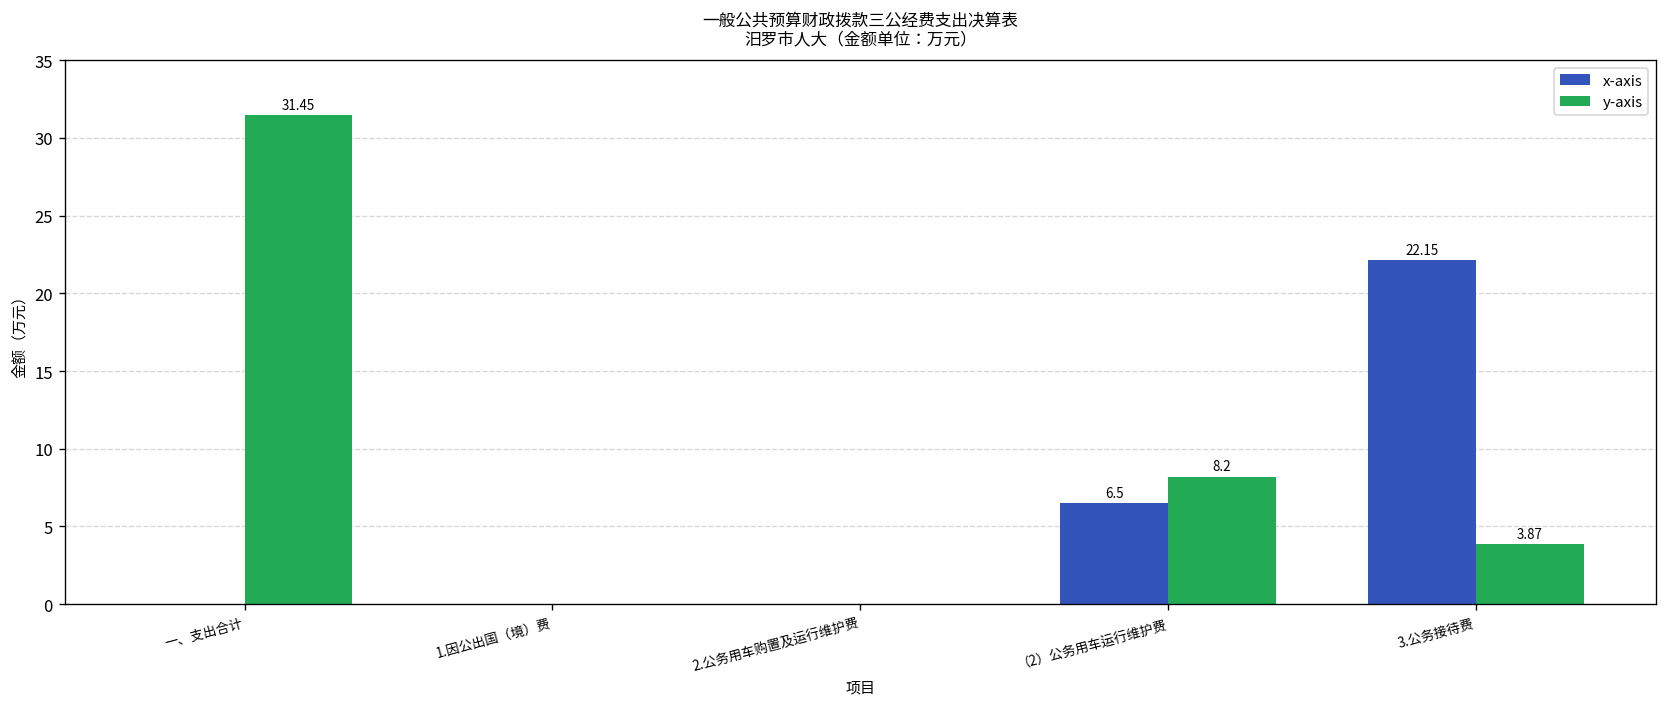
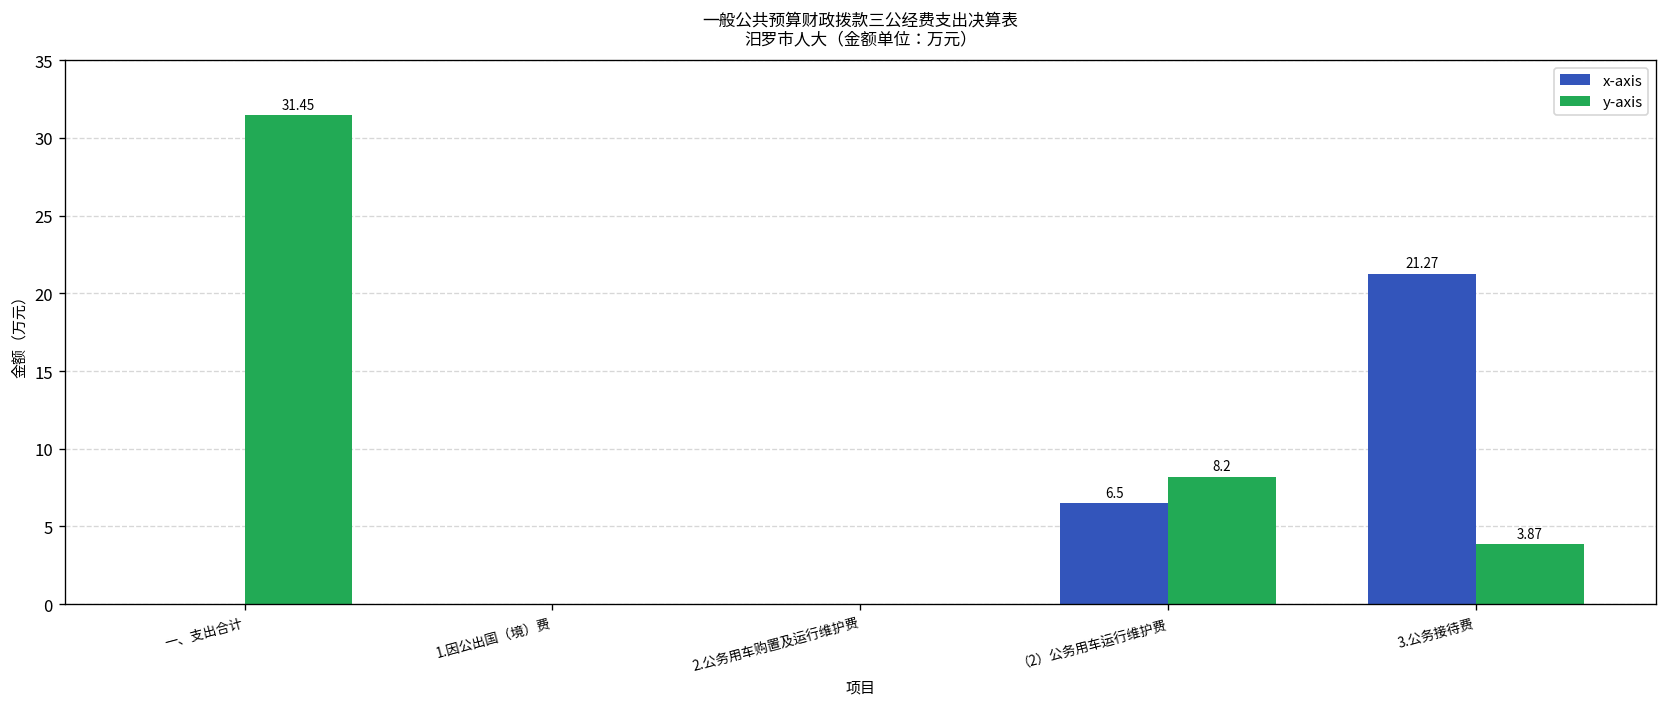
  {
    "x-axis": {
      "（2）公务用车运行维护费": 6.5,
-     "3.公务接待费": 22.15
+     "3.公务接待费": 21.27
    },
    "y-axis": {
      "一、支出合计": 31.45,
      "（2）公务用车运行维护费": 8.2,
      "3.公务接待费": 3.87
    }
  }
